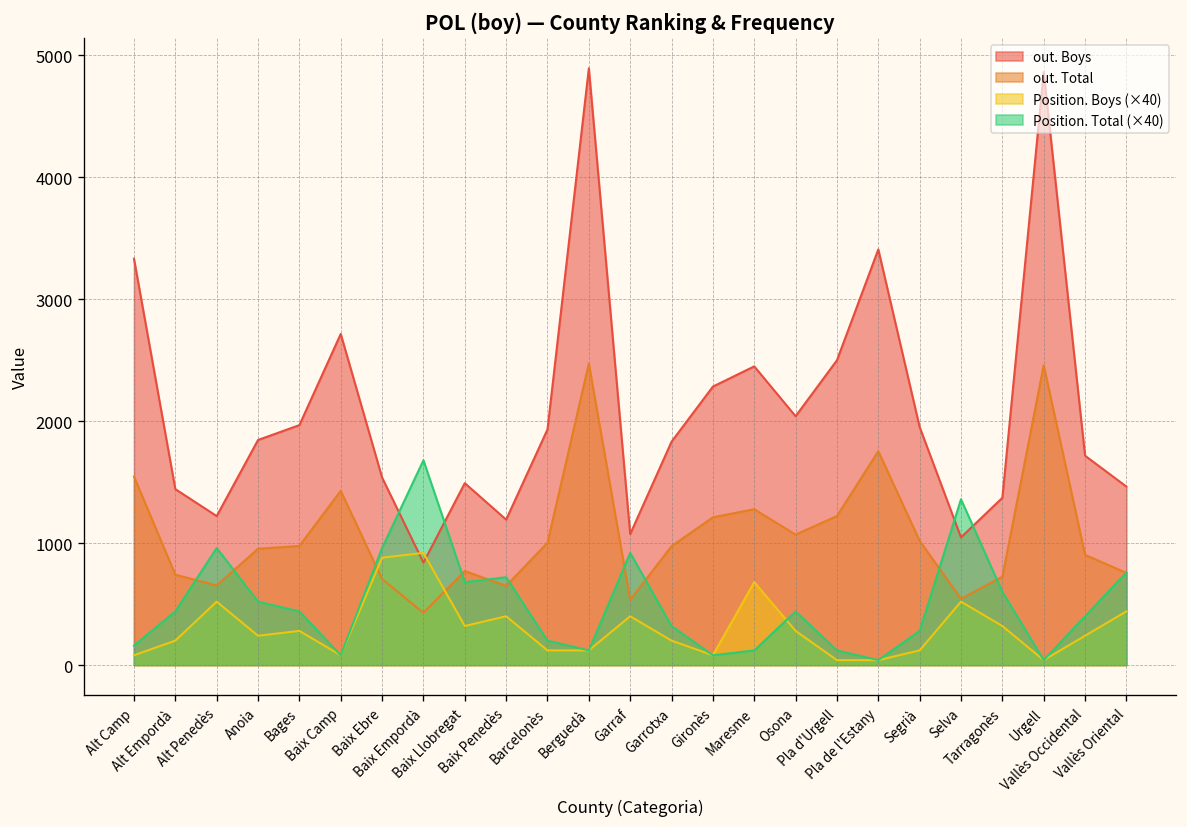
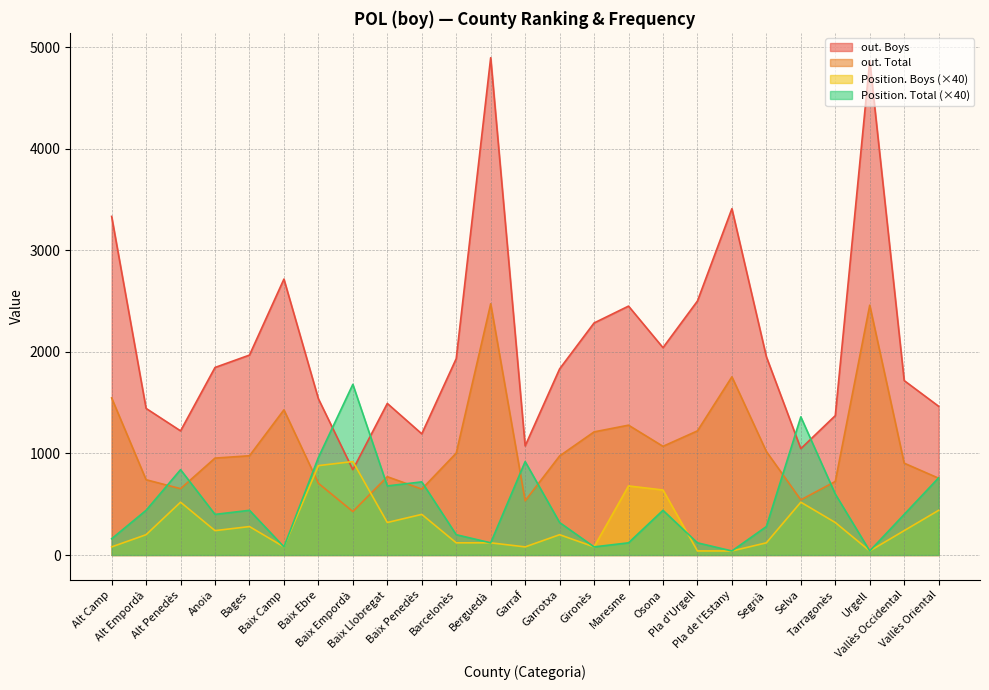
  {
    "Position. Boys (×40)": {
      "Alt Camp": 80,
      "Alt Empordà": 200,
      "Alt Penedès": 520,
      "Anoia": 240,
      "Bages": 280,
      "Baix Ebre": 880,
      "Baix Empordà": 920,
      "Baix Llobregat": 320,
      "Baix Penedès": 400,
      "Barcelonès": 120,
-     "Garraf": 400,
+     "Garraf": 80,
      "Garrotxa": 200,
      "Maresme": 680,
-     "Osona": 280,
+     "Osona": 640,
      "Pla d'Urgell": 40,
      "Segrià": 120,
      "Tarragonès": 320,
      "Vallès Occidental": 240,
      "Vallès Oriental": 440
    },
    "Position. Total (×40)": {
      "Alt Camp": 160,
      "Alt Empordà": 440,
-     "Alt Penedès": 960,
-     "Anoia": 520,
+     "Alt Penedès": 840,
+     "Anoia": 400,
      "Bages": 440,
      "Baix Ebre": 960,
      "Baix Empordà": 1680,
      "Baix Llobregat": 680,
      "Baix Penedès": 720,
      "Barcelonès": 200,
      "Garraf": 920,
      "Garrotxa": 320,
      "Maresme": 120,
      "Osona": 440,
      "Pla d'Urgell": 120,
      "Segrià": 280,
      "Selva": 1360,
      "Tarragonès": 600,
      "Vallès Occidental": 400
    }
  }
